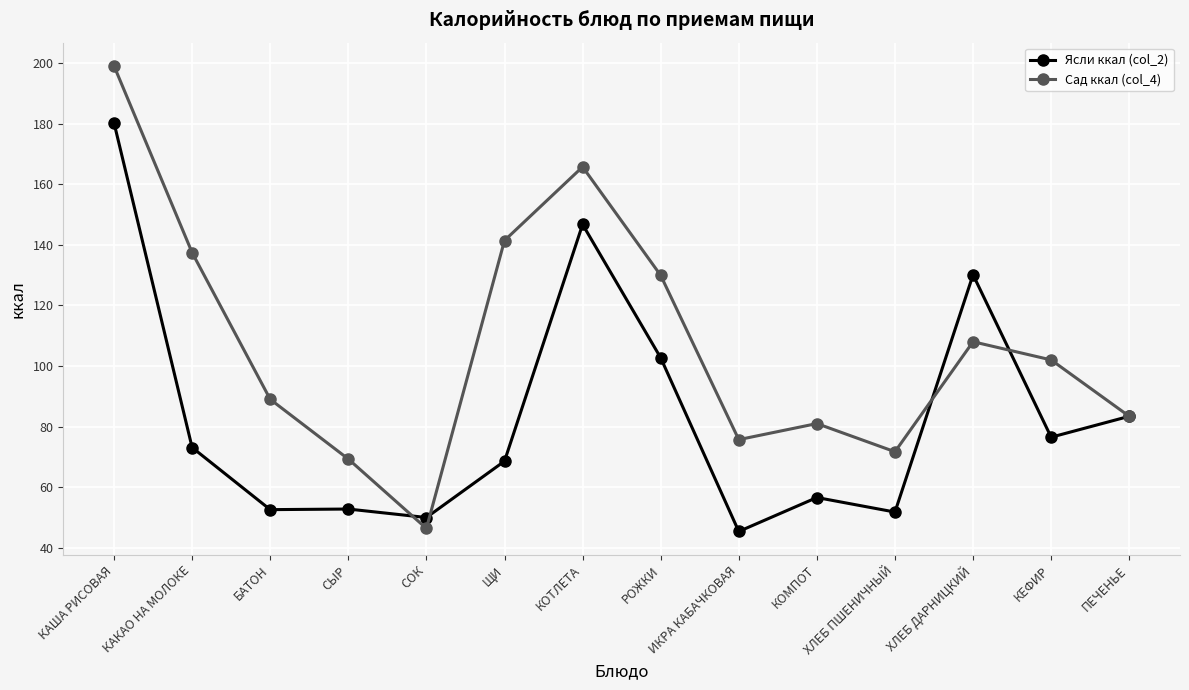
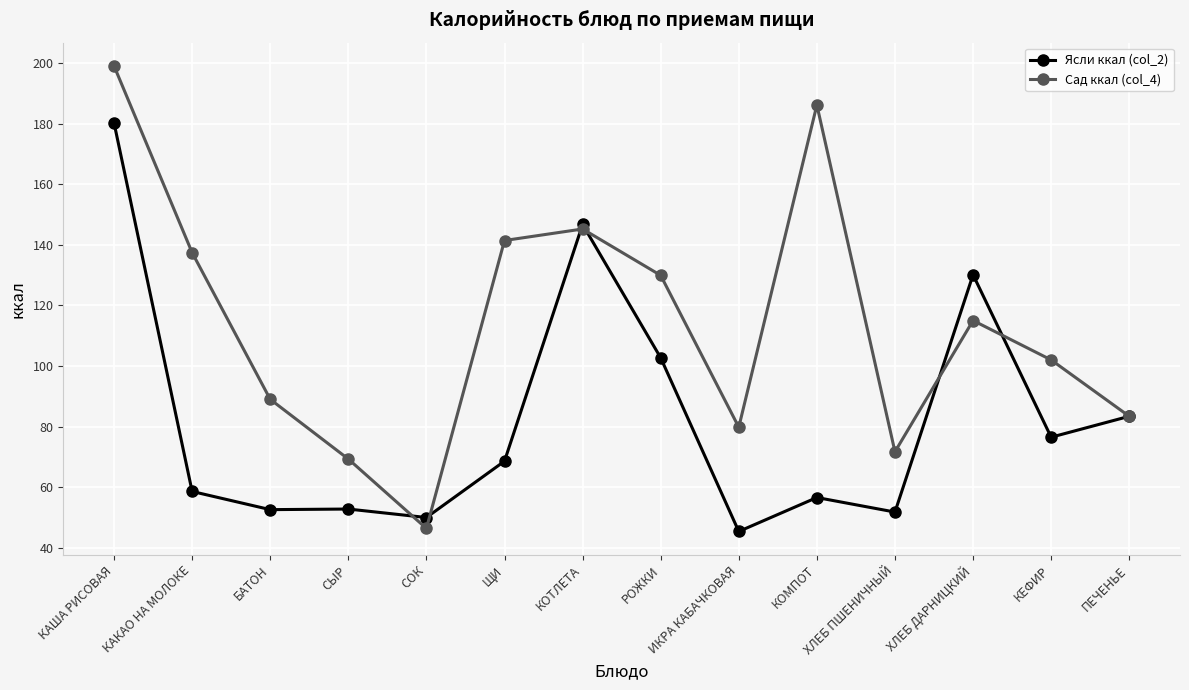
  {
    "Ясли ккал (col_2)": {
      "КАША РИСОВАЯ": 180,
-     "КАКАО НА МОЛОКЕ": 73,
+     "КАКАО НА МОЛОКЕ": 59,
      "БАТОН": 53,
      "СЫР": 53,
      "СОК": 50,
      "ЩИ": 69,
      "КОТЛЕТА": 147,
      "РОЖКИ": 103,
      "ИКРА КАБАЧКОВАЯ": 45,
      "КОМПОТ": 57,
      "ХЛЕБ ПШЕНИЧНЫЙ": 52,
      "ХЛЕБ ДАРНИЦКИЙ": 130,
      "КЕФИР": 77
    },
    "Сад ккал (col_4)": {
      "КАША РИСОВАЯ": 199,
      "КАКАО НА МОЛОКЕ": 137,
      "БАТОН": 89,
      "СЫР": 69,
      "СОК": 46,
      "ЩИ": 141,
-     "КОТЛЕТА": 166,
+     "КОТЛЕТА": 145,
      "РОЖКИ": 130,
-     "ИКРА КАБАЧКОВАЯ": 76,
-     "КОМПОТ": 81,
+     "ИКРА КАБАЧКОВАЯ": 80,
+     "КОМПОТ": 186,
      "ХЛЕБ ПШЕНИЧНЫЙ": 72,
-     "ХЛЕБ ДАРНИЦКИЙ": 108,
+     "ХЛЕБ ДАРНИЦКИЙ": 115,
      "КЕФИР": 102
    }
  }
